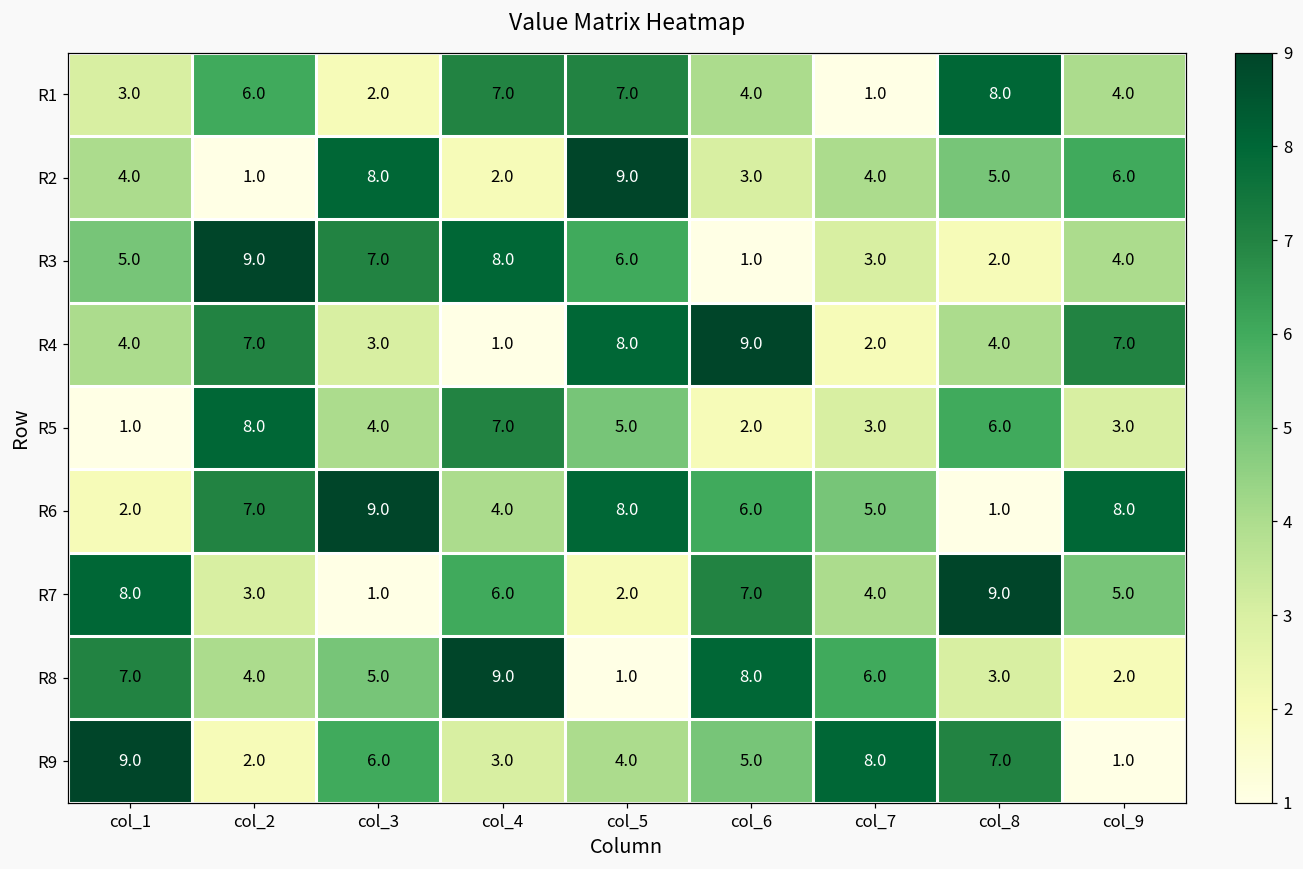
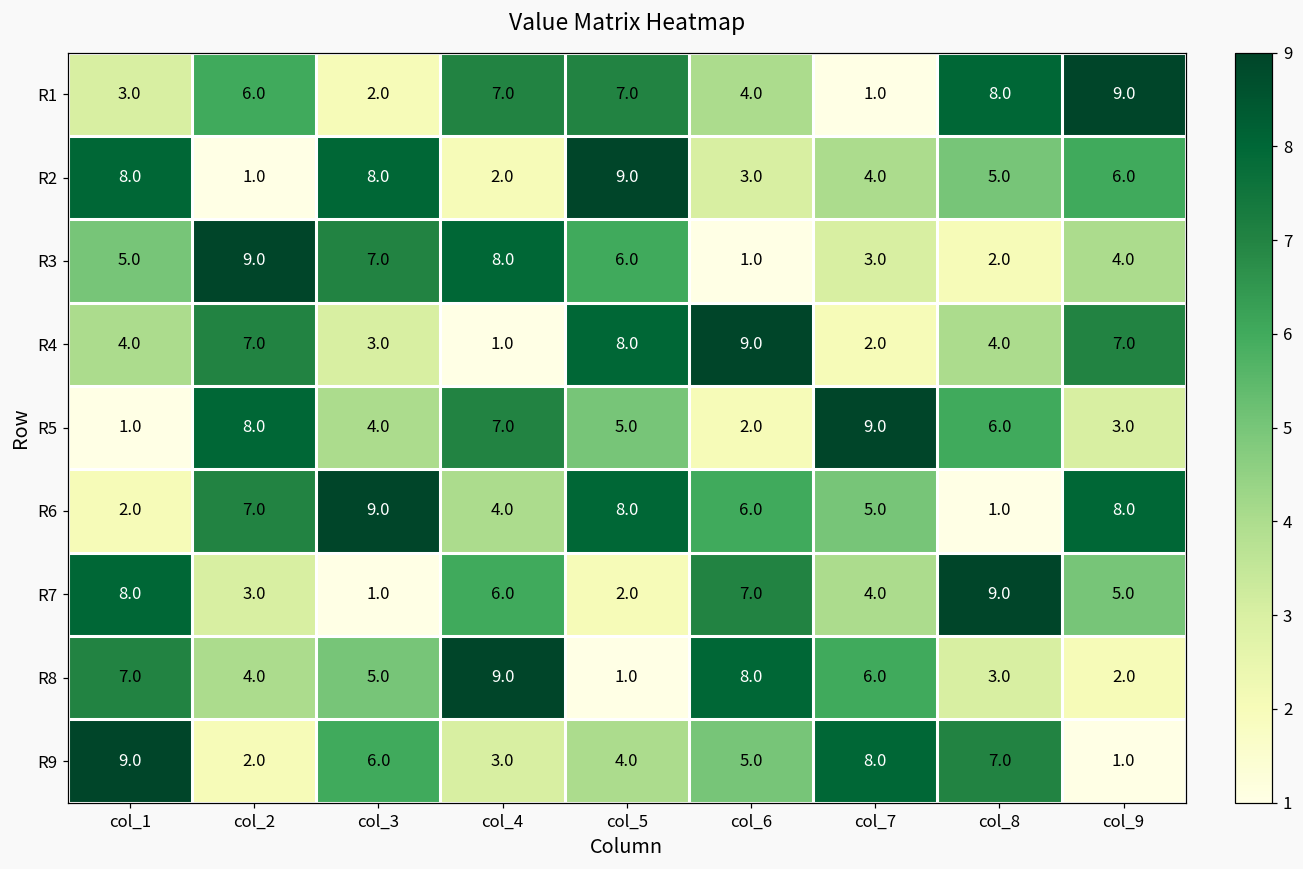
  {
    "R1": {
      "col_1": 3.0,
      "col_2": 6.0,
      "col_3": 2.0,
      "col_4": 7.0,
      "col_5": 7.0,
      "col_6": 4.0,
      "col_7": 1.0,
      "col_8": 8.0,
-     "col_9": 4.0
+     "col_9": 9.0
    },
    "R2": {
-     "col_1": 4.0,
+     "col_1": 8.0,
      "col_2": 1.0,
      "col_3": 8.0,
      "col_4": 2.0,
      "col_5": 9.0,
      "col_6": 3.0,
      "col_7": 4.0,
      "col_8": 5.0,
      "col_9": 6.0
    },
    "R3": {
      "col_1": 5.0,
      "col_2": 9.0,
      "col_3": 7.0,
      "col_4": 8.0,
      "col_5": 6.0,
      "col_6": 1.0,
      "col_7": 3.0,
      "col_8": 2.0,
      "col_9": 4.0
    },
    "R4": {
      "col_1": 4.0,
      "col_2": 7.0,
      "col_3": 3.0,
      "col_4": 1.0,
      "col_5": 8.0,
      "col_6": 9.0,
      "col_7": 2.0,
      "col_8": 4.0,
      "col_9": 7.0
    },
    "R5": {
      "col_1": 1.0,
      "col_2": 8.0,
      "col_3": 4.0,
      "col_4": 7.0,
      "col_5": 5.0,
      "col_6": 2.0,
-     "col_7": 3.0,
+     "col_7": 9.0,
      "col_8": 6.0,
      "col_9": 3.0
    },
    "R6": {
      "col_1": 2.0,
      "col_2": 7.0,
      "col_3": 9.0,
      "col_4": 4.0,
      "col_5": 8.0,
      "col_6": 6.0,
      "col_7": 5.0,
      "col_8": 1.0,
      "col_9": 8.0
    },
    "R7": {
      "col_1": 8.0,
      "col_2": 3.0,
      "col_3": 1.0,
      "col_4": 6.0,
      "col_5": 2.0,
      "col_6": 7.0,
      "col_7": 4.0,
      "col_8": 9.0,
      "col_9": 5.0
    },
    "R8": {
      "col_1": 7.0,
      "col_2": 4.0,
      "col_3": 5.0,
      "col_4": 9.0,
      "col_5": 1.0,
      "col_6": 8.0,
      "col_7": 6.0,
      "col_8": 3.0,
      "col_9": 2.0
    },
    "R9": {
      "col_1": 9.0,
      "col_2": 2.0,
      "col_3": 6.0,
      "col_4": 3.0,
      "col_5": 4.0,
      "col_6": 5.0,
      "col_7": 8.0,
      "col_8": 7.0,
      "col_9": 1.0
    }
  }
